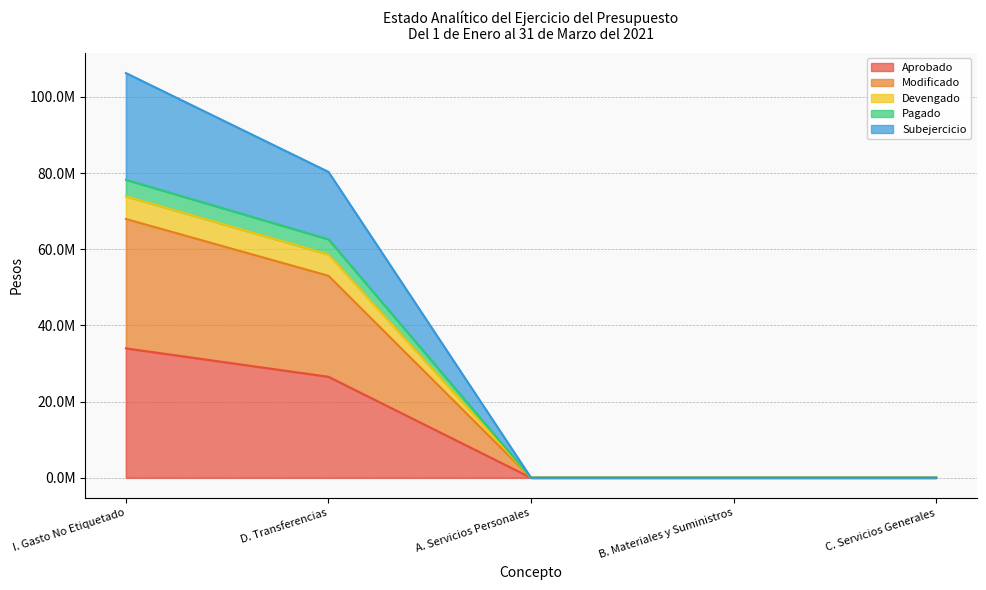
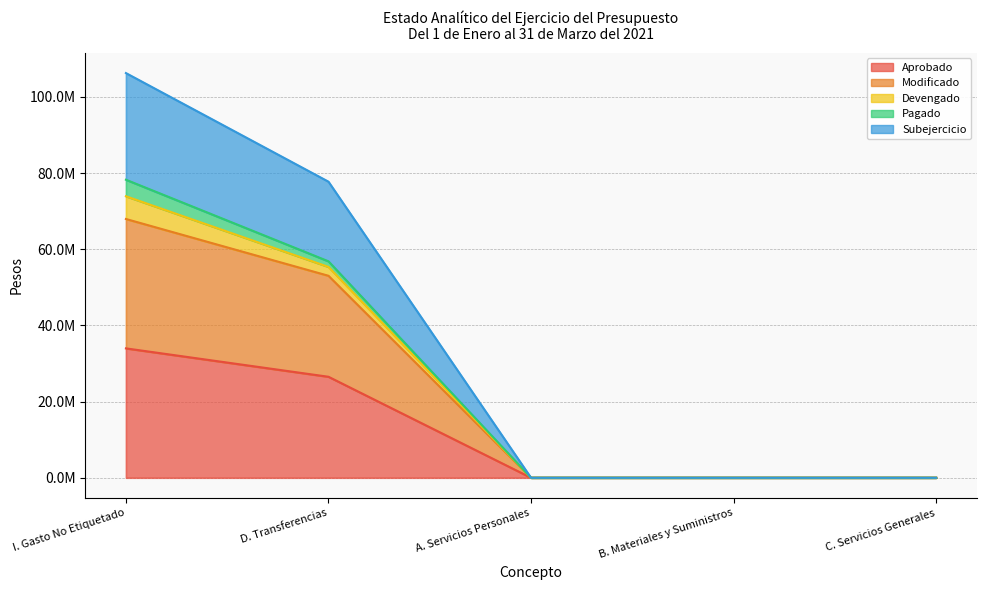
  {
    "Devengado": {
      "I. Gasto No Etiquetado": 6000000,
-     "D. Transferencias": 6000000
+     "D. Transferencias": 2000000
    },
    "Pagado": {
      "I. Gasto No Etiquetado": 4000000,
-     "D. Transferencias": 4000000
+     "D. Transferencias": 1000000
    },
    "Subejercicio": {
      "I. Gasto No Etiquetado": 28000000,
-     "D. Transferencias": 18000000
+     "D. Transferencias": 21000000
    }
  }
